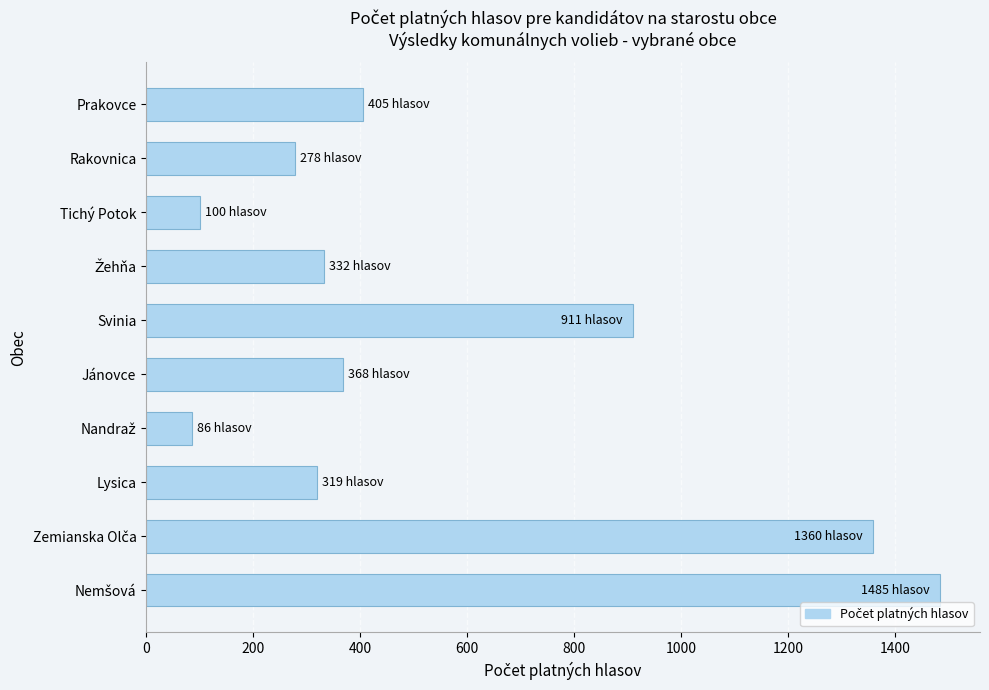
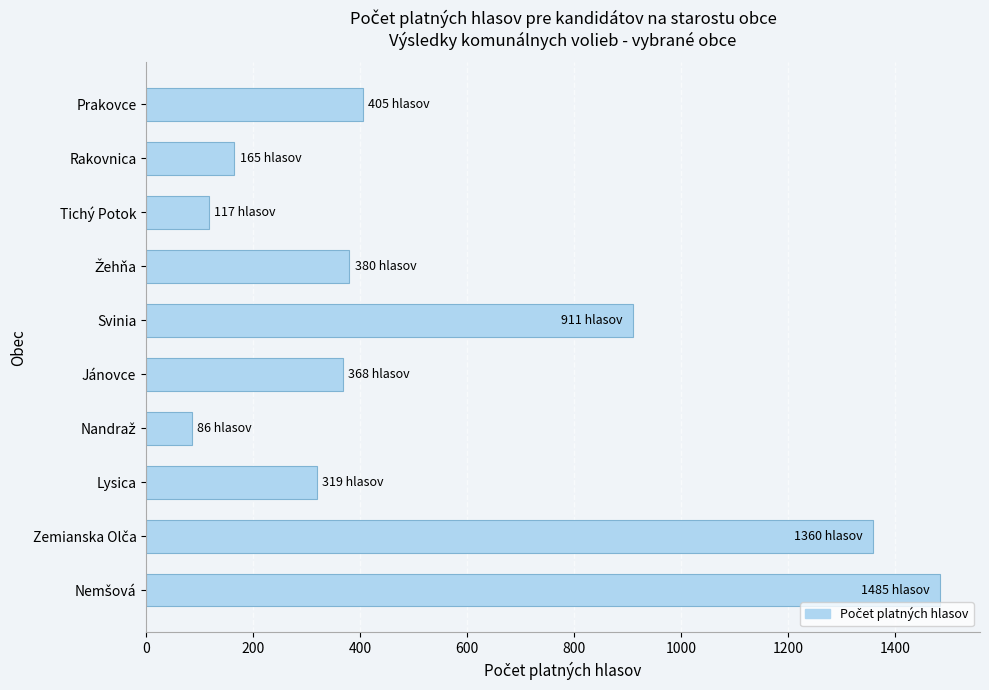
  {
    "Prakovce": 405,
-   "Rakovnica": 278,
-   "Tichý Potok": 100,
-   "Žehňa": 332,
+   "Rakovnica": 165,
+   "Tichý Potok": 117,
+   "Žehňa": 380,
    "Svinia": 911,
    "Jánovce": 368,
    "Nandraž": 86,
    "Lysica": 319,
    "Zemianska Olča": 1360,
    "Nemšová": 1485
  }
